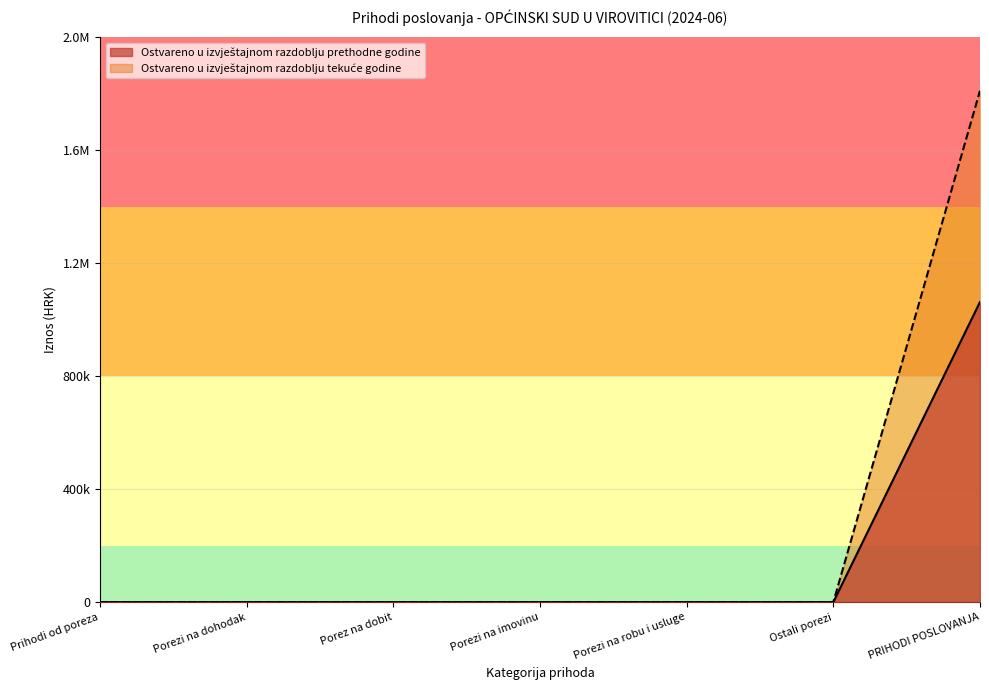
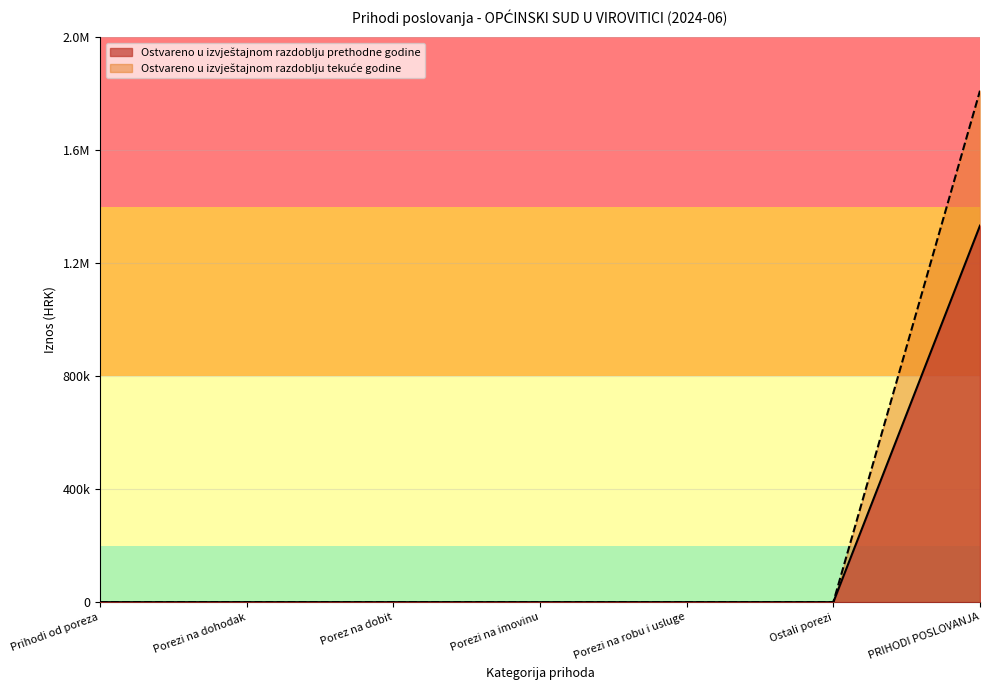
  {
    "Ostvareno u izvještajnom razdoblju prethodne godine": {
-     "PRIHODI POSLOVANJA": 1060000
+     "PRIHODI POSLOVANJA": 1330000
    },
    "Ostvareno u izvještajnom razdoblju tekuće godine": {
      "PRIHODI POSLOVANJA": 1810000
    }
  }
